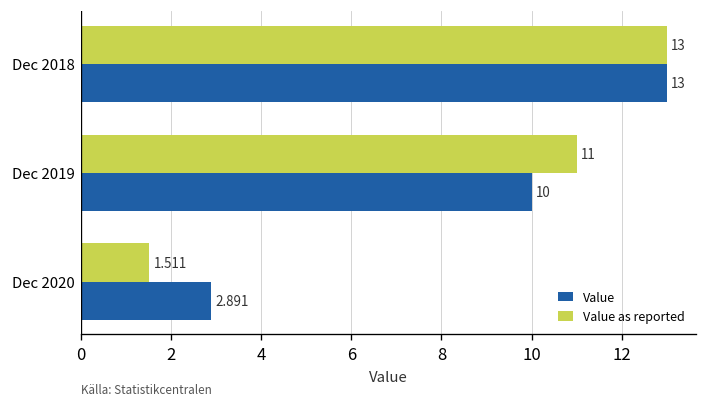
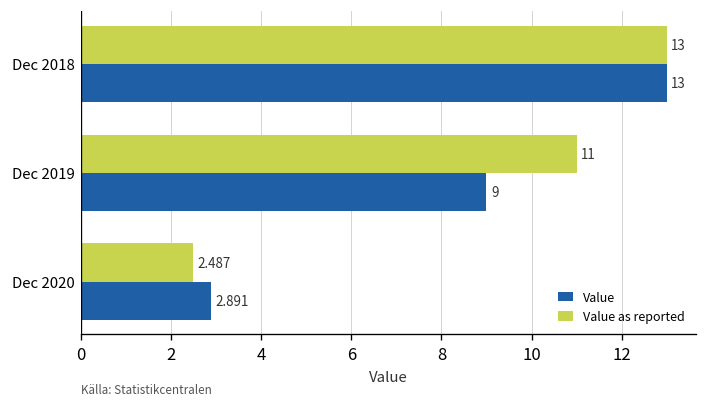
  {
    "Value": {
      "Dec 2018": 13,
-     "Dec 2019": 10,
+     "Dec 2019": 9,
      "Dec 2020": 2.891
    },
    "Value as reported": {
      "Dec 2018": 13,
      "Dec 2019": 11,
-     "Dec 2020": 1.511
+     "Dec 2020": 2.487
    }
  }
